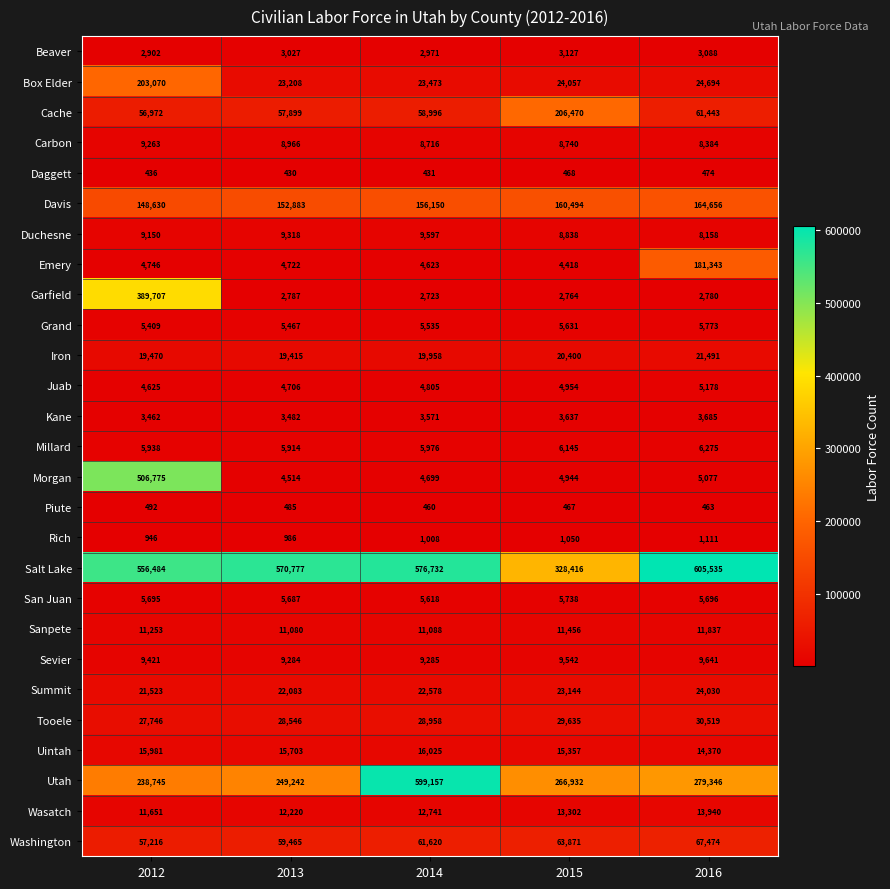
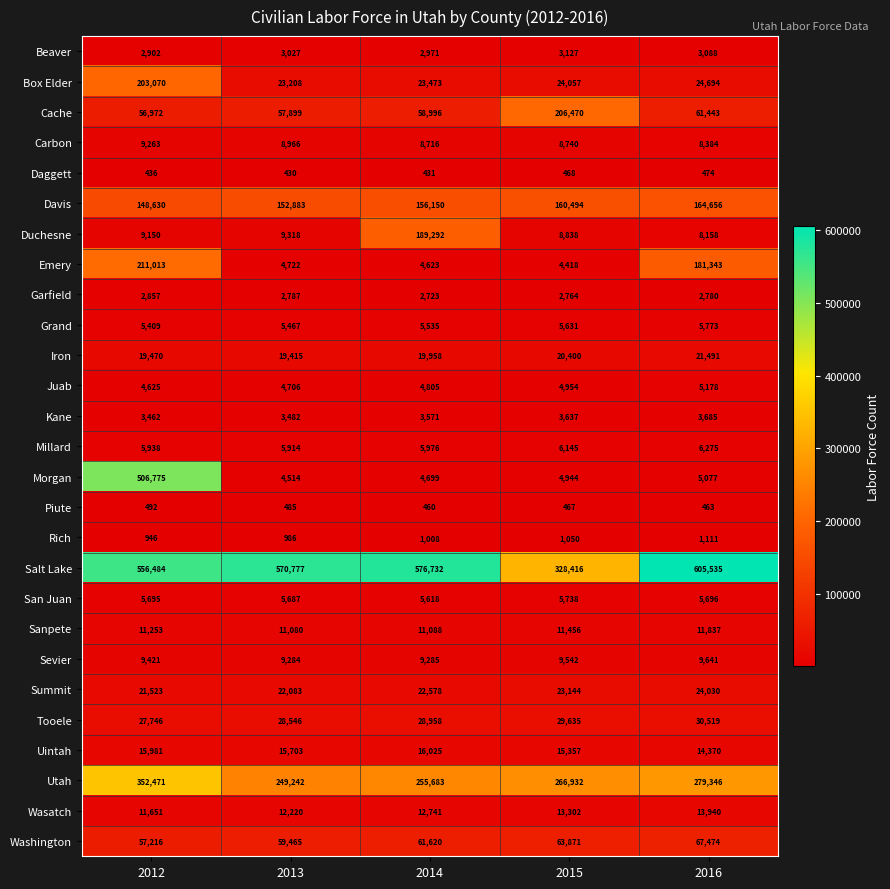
  {
    "Beaver": {
      "2012": "2,902",
      "2013": "3,027",
      "2014": "2,971",
      "2015": "3,127",
      "2016": "3,088"
    },
    "Box Elder": {
      "2012": "203,070",
      "2013": "23,208",
      "2014": "23,473",
      "2015": "24,057",
      "2016": "24,694"
    },
    "Cache": {
      "2012": "56,972",
      "2013": "57,899",
      "2014": "58,996",
      "2015": "206,470",
      "2016": "61,443"
    },
    "Carbon": {
      "2012": "9,263",
      "2013": "8,966",
      "2014": "8,716",
      "2015": "8,740",
      "2016": "8,384"
    },
    "Daggett": {
      "2012": "436",
      "2013": "430",
      "2014": "431",
      "2015": "468",
      "2016": "474"
    },
    "Davis": {
      "2012": "148,630",
      "2013": "152,883",
      "2014": "156,150",
      "2015": "160,494",
      "2016": "164,656"
    },
    "Duchesne": {
      "2012": "9,150",
      "2013": "9,318",
-     "2014": "9,597",
+     "2014": "189,292",
      "2015": "8,838",
      "2016": "8,158"
    },
    "Emery": {
-     "2012": "4,746",
+     "2012": "211,013",
      "2013": "4,722",
      "2014": "4,623",
      "2015": "4,418",
      "2016": "181,343"
    },
    "Garfield": {
-     "2012": "389,707",
+     "2012": "2,857",
      "2013": "2,787",
      "2014": "2,723",
      "2015": "2,764",
      "2016": "2,780"
    },
    "Grand": {
      "2012": "5,409",
      "2013": "5,467",
      "2014": "5,535",
      "2015": "5,631",
      "2016": "5,773"
    },
    "Iron": {
      "2012": "19,470",
      "2013": "19,415",
      "2014": "19,958",
      "2015": "20,400",
      "2016": "21,491"
    },
    "Juab": {
      "2012": "4,625",
      "2013": "4,706",
      "2014": "4,805",
      "2015": "4,954",
      "2016": "5,178"
    },
    "Kane": {
      "2012": "3,462",
      "2013": "3,482",
      "2014": "3,571",
      "2015": "3,637",
      "2016": "3,685"
    },
    "Millard": {
      "2012": "5,938",
      "2013": "5,914",
      "2014": "5,976",
      "2015": "6,145",
      "2016": "6,275"
    },
    "Morgan": {
      "2012": "506,775",
      "2013": "4,514",
      "2014": "4,699",
      "2015": "4,944",
      "2016": "5,077"
    },
    "Piute": {
      "2012": "492",
      "2013": "485",
      "2014": "460",
      "2015": "467",
      "2016": "463"
    },
    "Rich": {
      "2012": "946",
      "2013": "986",
      "2014": "1,008",
      "2015": "1,050",
      "2016": "1,111"
    },
    "Salt Lake": {
      "2012": "556,484",
      "2013": "570,777",
      "2014": "576,732",
      "2015": "328,416",
      "2016": "605,535"
    },
    "San Juan": {
      "2012": "5,695",
      "2013": "5,687",
      "2014": "5,618",
      "2015": "5,738",
      "2016": "5,696"
    },
    "Sanpete": {
      "2012": "11,253",
      "2013": "11,080",
      "2014": "11,088",
      "2015": "11,456",
      "2016": "11,837"
    },
    "Sevier": {
      "2012": "9,421",
      "2013": "9,284",
      "2014": "9,285",
      "2015": "9,542",
      "2016": "9,641"
    },
    "Summit": {
      "2012": "21,523",
      "2013": "22,083",
      "2014": "22,578",
      "2015": "23,144",
      "2016": "24,030"
    },
    "Tooele": {
      "2012": "27,746",
      "2013": "28,546",
      "2014": "28,958",
      "2015": "29,635",
      "2016": "30,519"
    },
    "Uintah": {
      "2012": "15,981",
      "2013": "15,703",
      "2014": "16,025",
      "2015": "15,357",
      "2016": "14,370"
    },
    "Utah": {
-     "2012": "238,745",
+     "2012": "352,471",
      "2013": "249,242",
-     "2014": "599,157",
+     "2014": "255,683",
      "2015": "266,932",
      "2016": "279,346"
    },
    "Wasatch": {
      "2012": "11,651",
      "2013": "12,220",
      "2014": "12,741",
      "2015": "13,302",
      "2016": "13,940"
    },
    "Washington": {
      "2012": "57,216",
      "2013": "59,465",
      "2014": "61,620",
      "2015": "63,871",
      "2016": "67,474"
    }
  }
